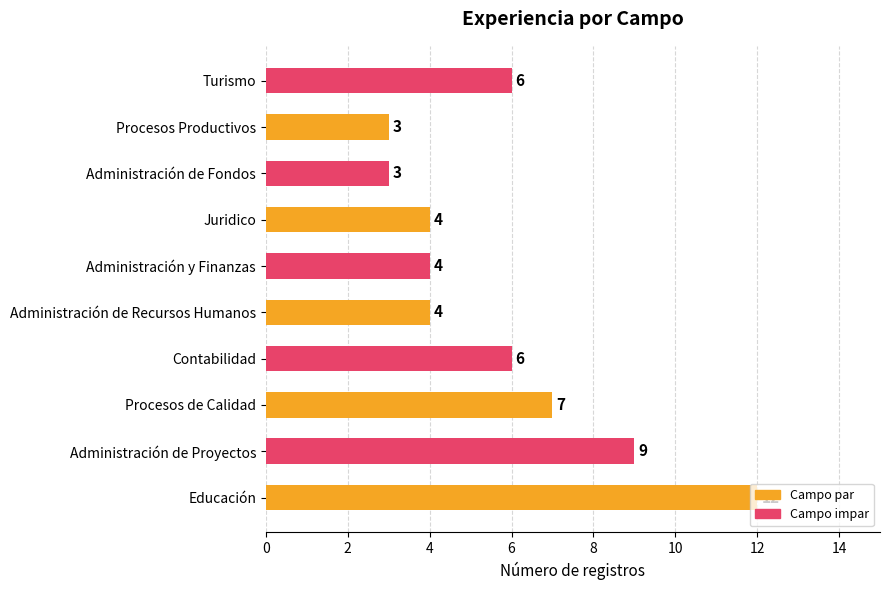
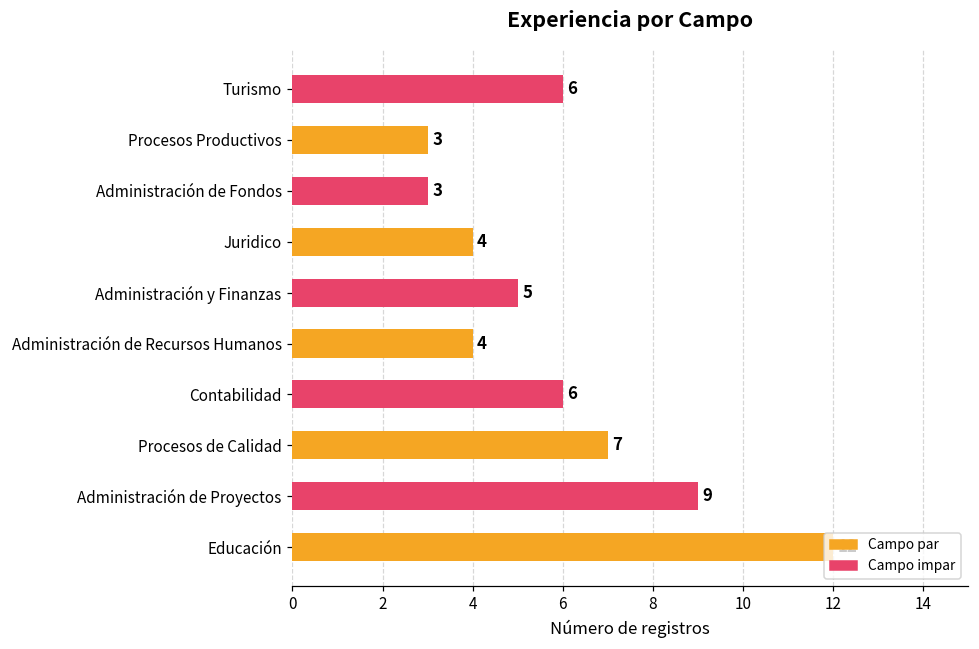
  {
    "Turismo": 6,
    "Procesos Productivos": 3,
    "Administración de Fondos": 3,
    "Juridico": 4,
-   "Administración y Finanzas": 4,
+   "Administración y Finanzas": 5,
    "Administración de Recursos Humanos": 4,
    "Contabilidad": 6,
    "Procesos de Calidad": 7,
    "Administración de Proyectos": 9
  }
